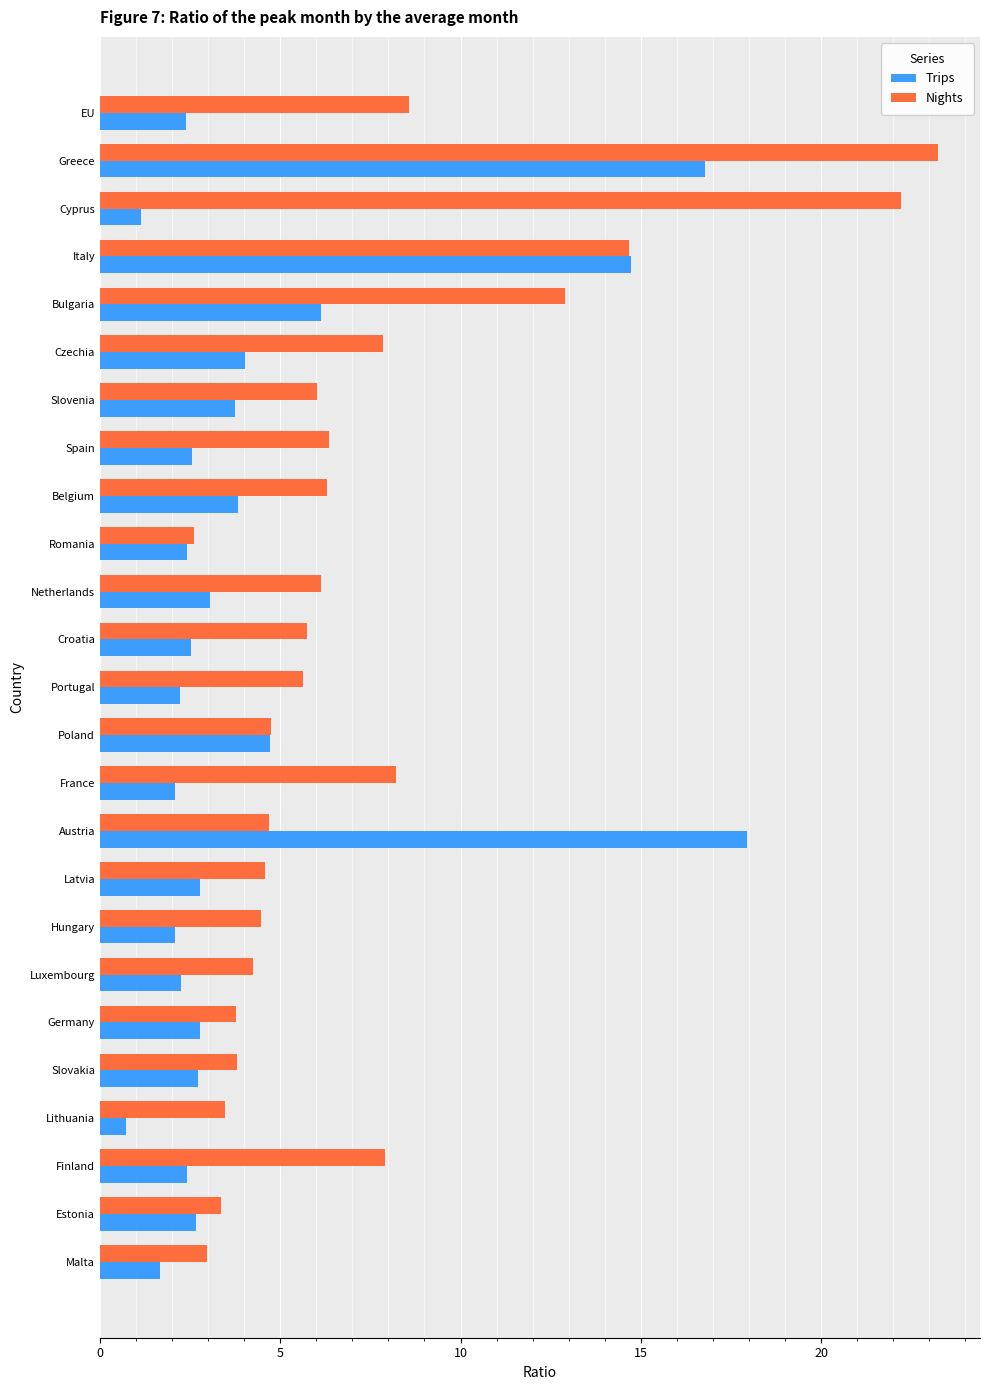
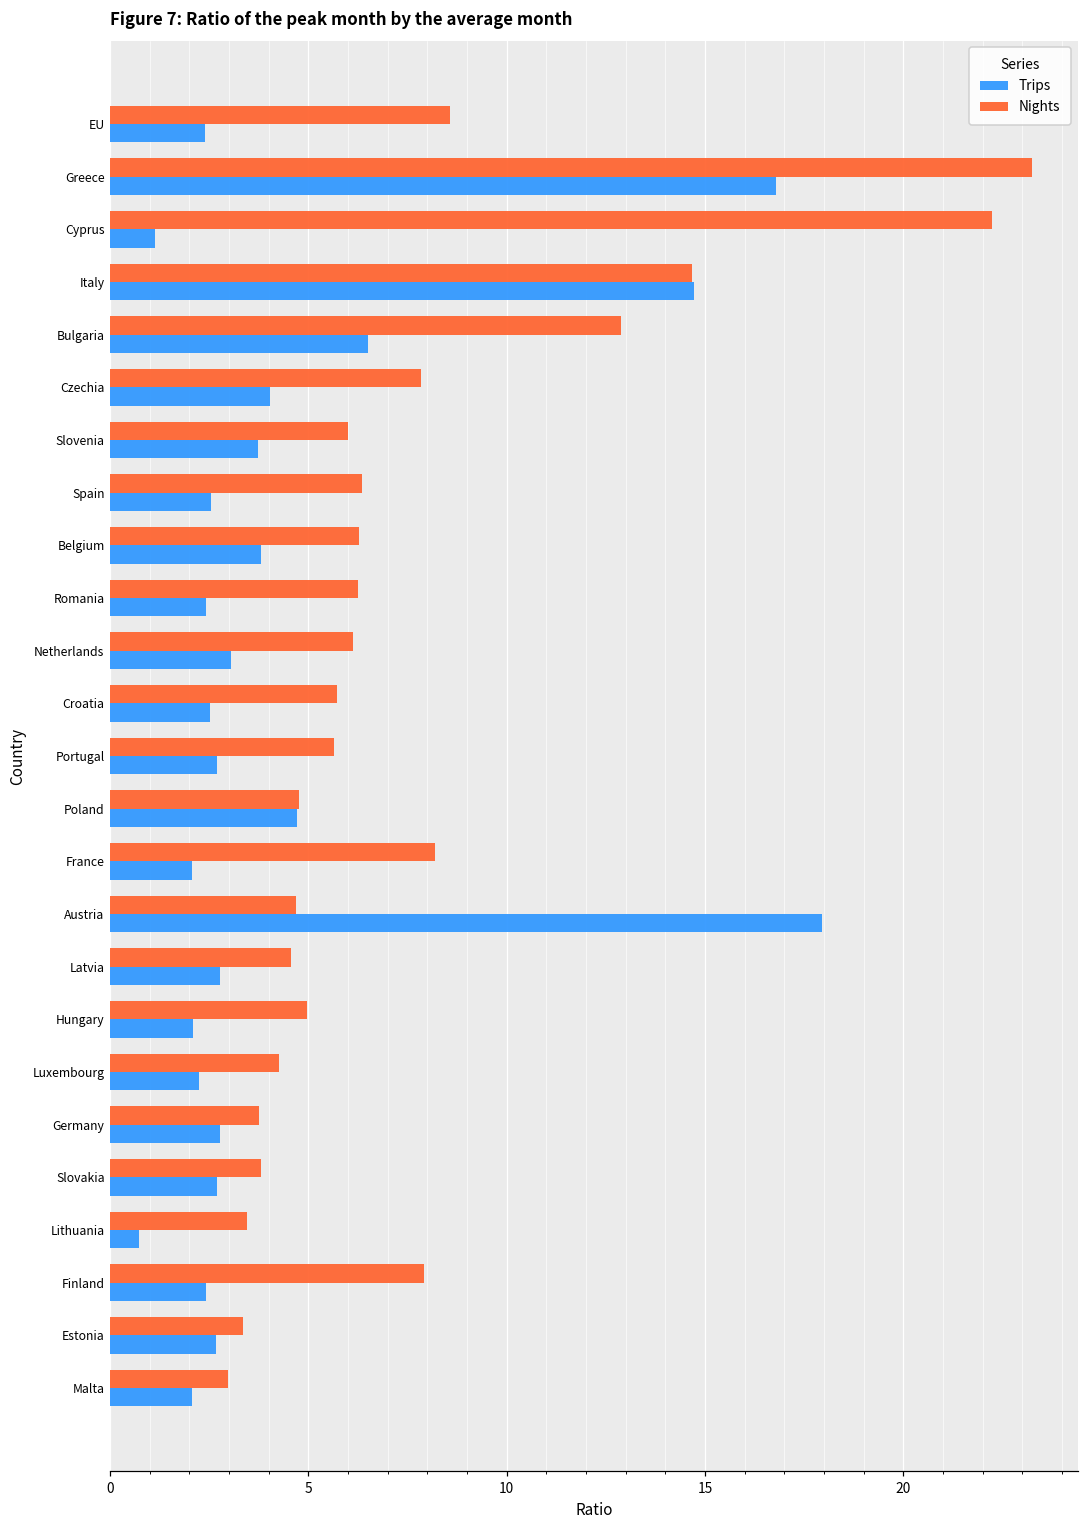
  {
    "Trips": {
      "EU": 2.4,
      "Greece": 16.8,
      "Cyprus": 1.1,
      "Italy": 14.7,
-     "Bulgaria": 6.1,
+     "Bulgaria": 6.5,
      "Czechia": 4.0,
      "Slovenia": 3.7,
      "Spain": 2.6,
      "Belgium": 3.8,
      "Romania": 2.4,
      "Netherlands": 3.1,
      "Croatia": 2.5,
-     "Portugal": 2.2,
+     "Portugal": 2.7,
      "Poland": 4.7,
      "France": 2.1,
      "Austria": 18.0,
      "Latvia": 2.8,
      "Hungary": 2.1,
      "Luxembourg": 2.2,
      "Germany": 2.8,
      "Slovakia": 2.7,
      "Lithuania": 0.7,
      "Finland": 2.4,
      "Estonia": 2.7,
-     "Malta": 1.7
+     "Malta": 2.1
    },
    "Nights": {
      "EU": 8.6,
      "Greece": 23.2,
      "Cyprus": 22.2,
      "Italy": 14.7,
      "Bulgaria": 12.9,
      "Czechia": 7.8,
      "Slovenia": 6.0,
      "Spain": 6.4,
      "Belgium": 6.3,
-     "Romania": 2.6,
+     "Romania": 6.3,
      "Netherlands": 6.1,
      "Croatia": 5.7,
      "Portugal": 5.6,
      "Poland": 4.8,
      "France": 8.2,
      "Austria": 4.7,
      "Latvia": 4.6,
-     "Hungary": 4.5,
+     "Hungary": 5.0,
      "Luxembourg": 4.3,
      "Germany": 3.8,
      "Slovakia": 3.8,
      "Lithuania": 3.5,
      "Finland": 7.9,
      "Estonia": 3.3,
      "Malta": 3.0
    }
  }
